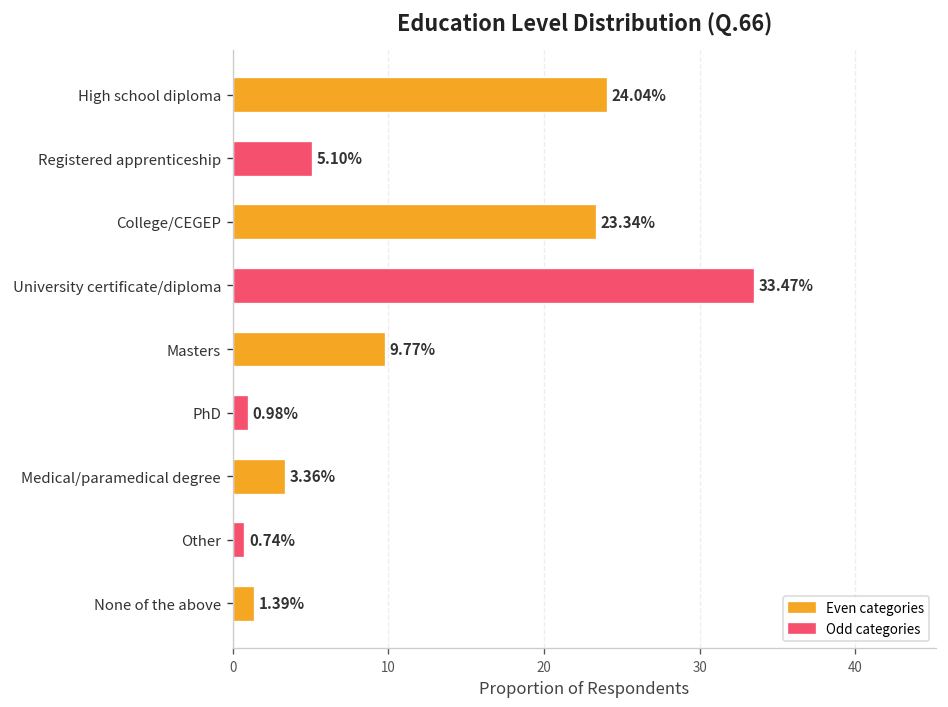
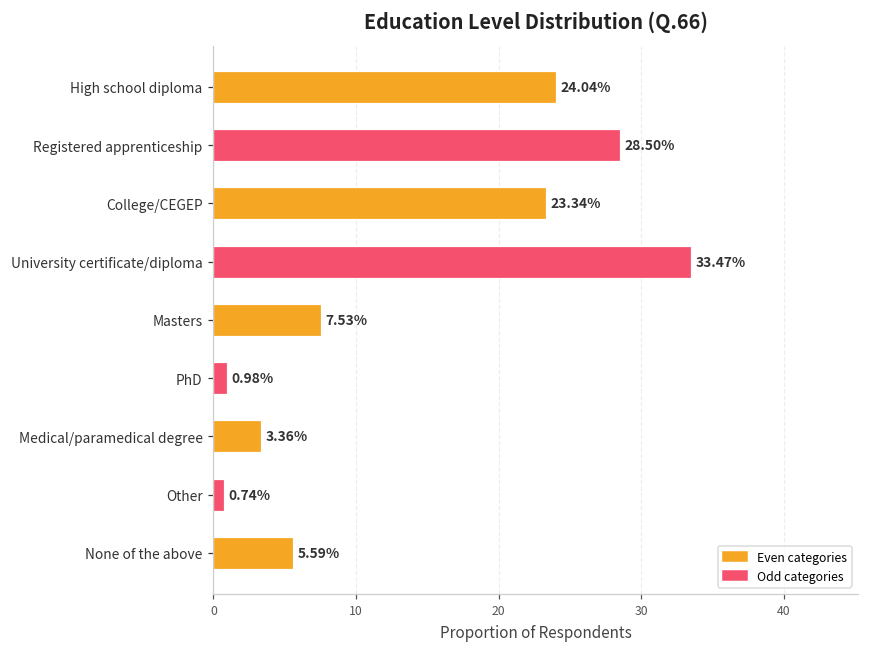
  {
    "High school diploma": "24.04%",
-   "Registered apprenticeship": "5.10%",
+   "Registered apprenticeship": "28.50%",
    "College/CEGEP": "23.34%",
    "University certificate/diploma": "33.47%",
-   "Masters": "9.77%",
+   "Masters": "7.53%",
    "PhD": "0.98%",
    "Medical/paramedical degree": "3.36%",
    "Other": "0.74%",
-   "None of the above": "1.39%"
+   "None of the above": "5.59%"
  }
